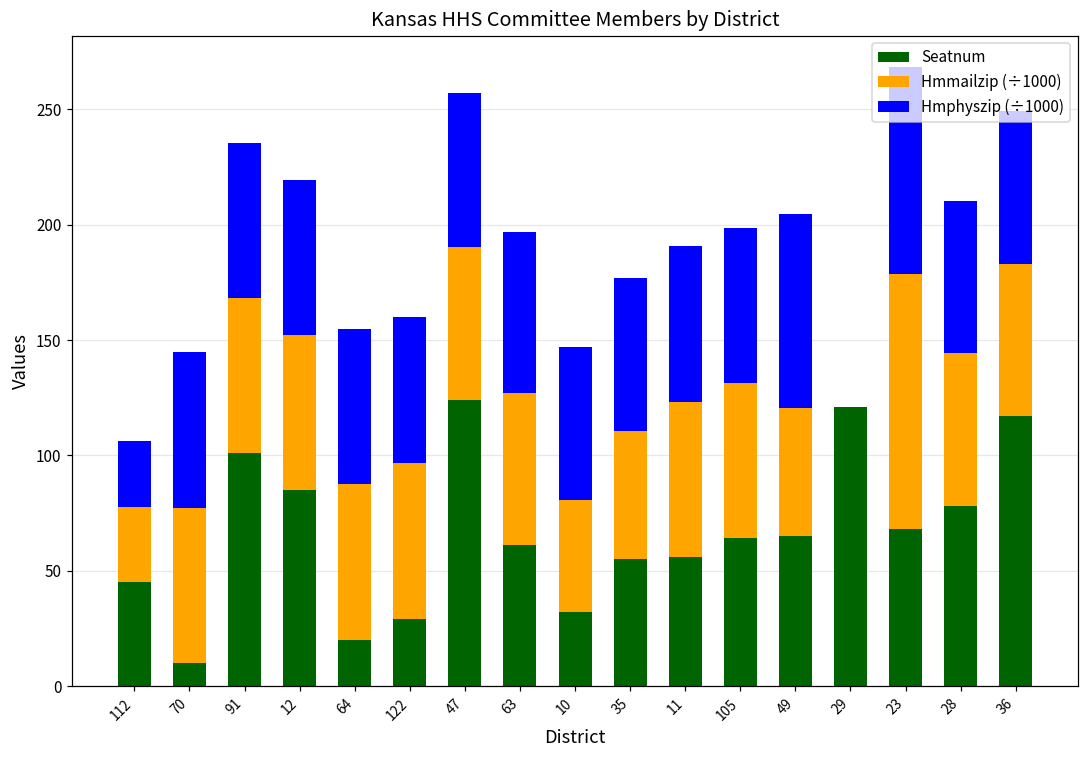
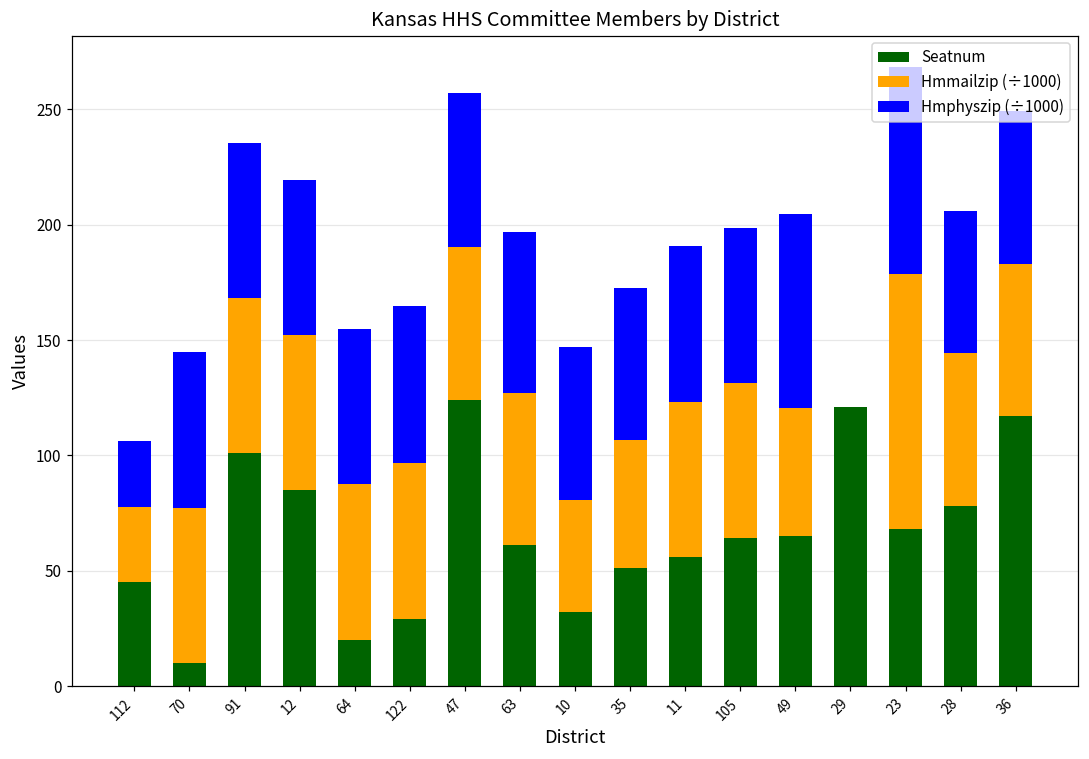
  {
    "Seatnum": {
      "112": 45,
      "70": 10,
      "91": 101,
      "12": 85,
      "64": 20,
      "122": 29,
      "47": 124,
      "63": 61,
      "10": 32,
-     "35": 55,
+     "35": 51,
      "11": 56,
      "105": 64,
      "49": 65,
      "29": 121,
      "23": 68,
      "28": 78,
      "36": 117
    },
    "Hmmailzip (÷1000)": {
      "112": 33,
      "70": 67,
      "91": 67,
      "12": 67,
      "64": 67,
      "122": 68,
      "47": 67,
      "63": 66,
      "10": 49,
      "35": 56,
      "11": 67,
      "105": 67,
      "49": 56,
      "29": 0,
      "23": 111,
      "28": 66,
      "36": 66
    },
    "Hmphyszip (÷1000)": {
      "112": 28,
      "70": 67,
      "91": 67,
      "12": 67,
      "64": 67,
-     "122": 63,
+     "122": 68,
      "47": 67,
      "63": 70,
      "10": 66,
      "35": 66,
      "11": 67,
      "105": 67,
      "49": 84,
      "29": 0,
-     "28": 66
+     "28": 62
    }
  }
